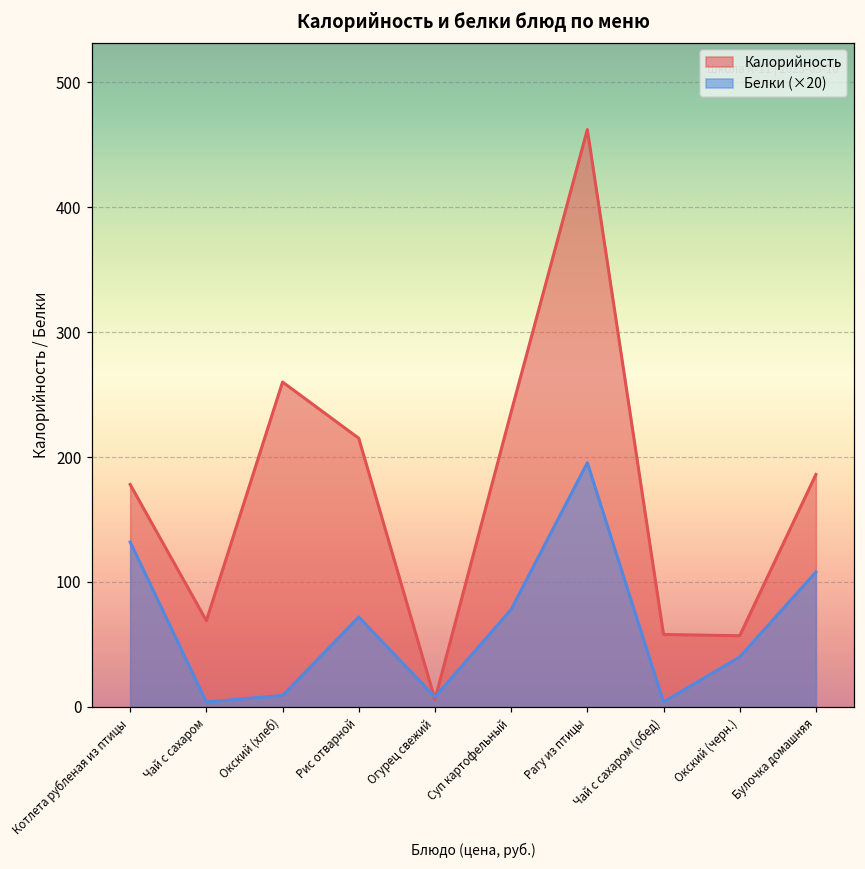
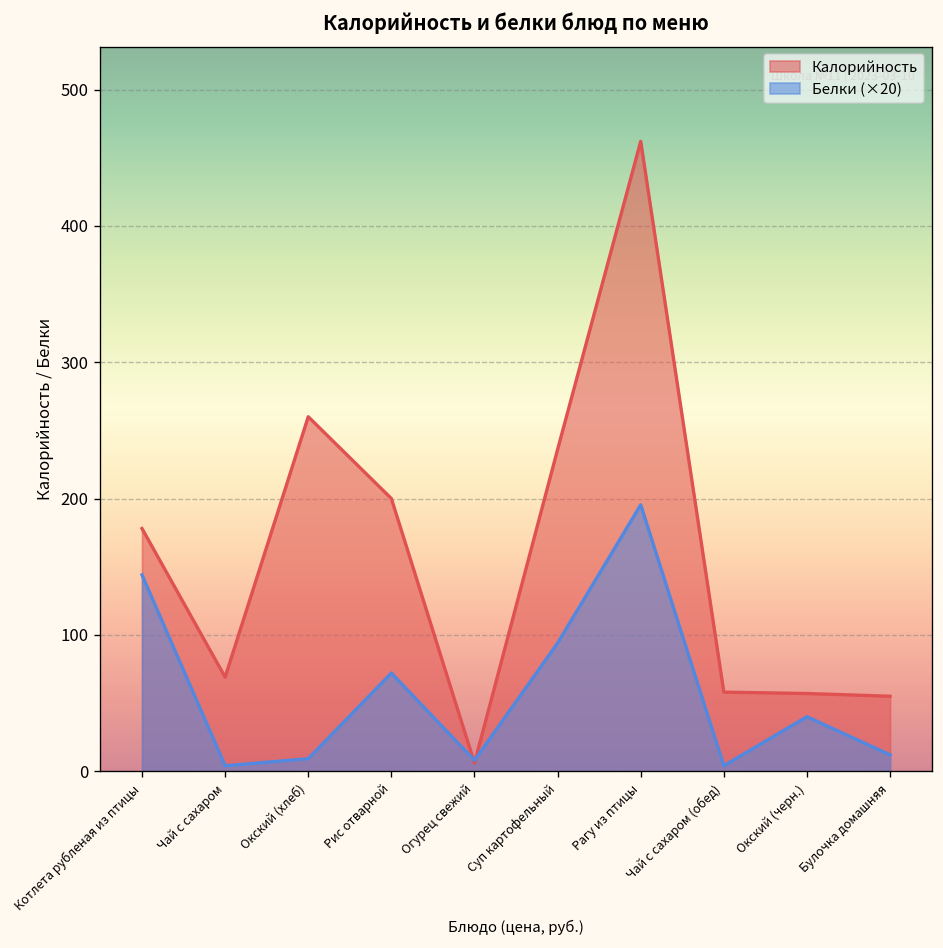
  {
    "Калорийность": {
      "Котлета рубленая из птицы": 178,
      "Чай с сахаром": 69,
      "Окский (хлеб)": 260,
-     "Рис отварной": 215,
+     "Рис отварной": 200,
      "Суп картофельный": 236,
      "Рагу из птицы": 462,
      "Чай с сахаром (обед)": 58,
      "Окский (черн.)": 57,
-     "Булочка домашняя": 186
+     "Булочка домашняя": 55
    },
    "Белки (×20)": {
-     "Котлета рубленая из птицы": 132,
+     "Котлета рубленая из птицы": 144,
      "Чай с сахаром": 4,
      "Окский (хлеб)": 9,
      "Рис отварной": 72,
-     "Суп картофельный": 78,
+     "Суп картофельный": 94,
      "Рагу из птицы": 195,
      "Чай с сахаром (обед)": 4,
      "Окский (черн.)": 40,
-     "Булочка домашняя": 108
+     "Булочка домашняя": 12
    }
  }
